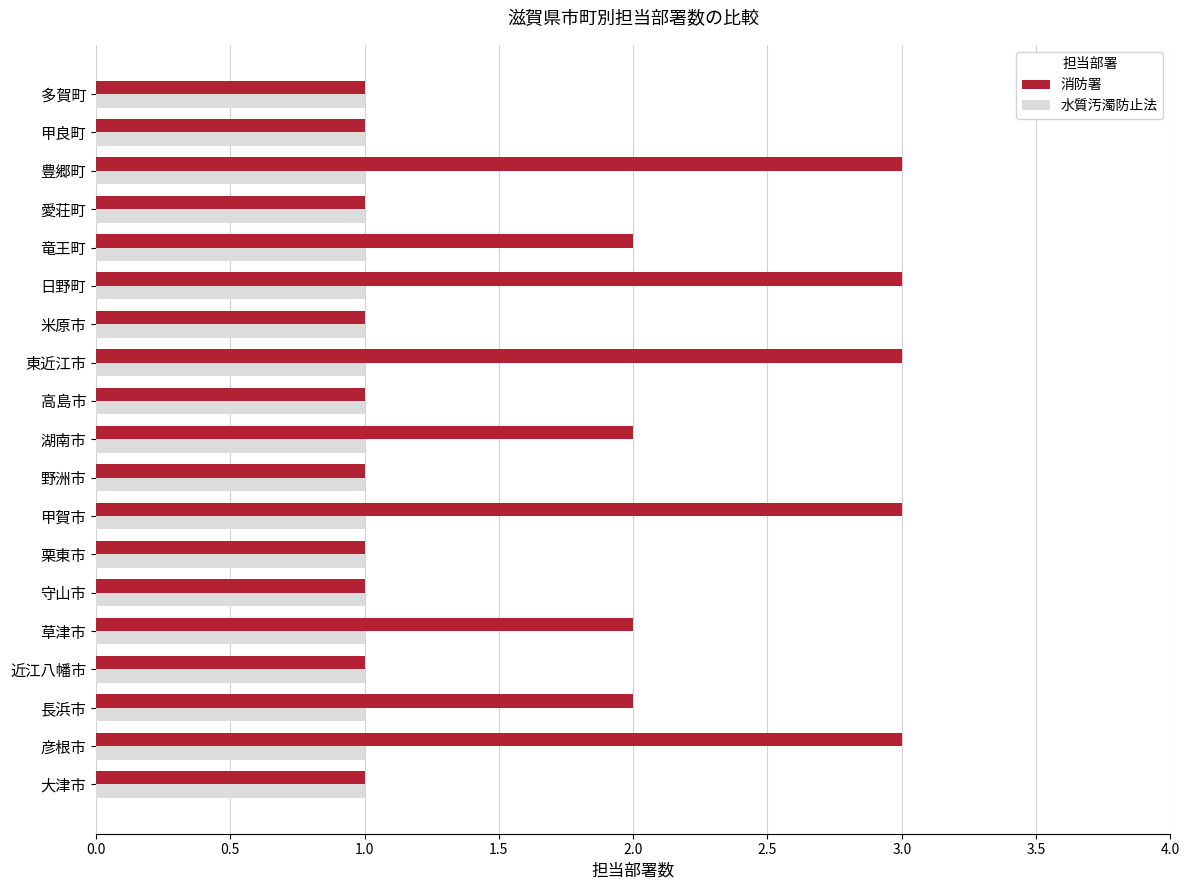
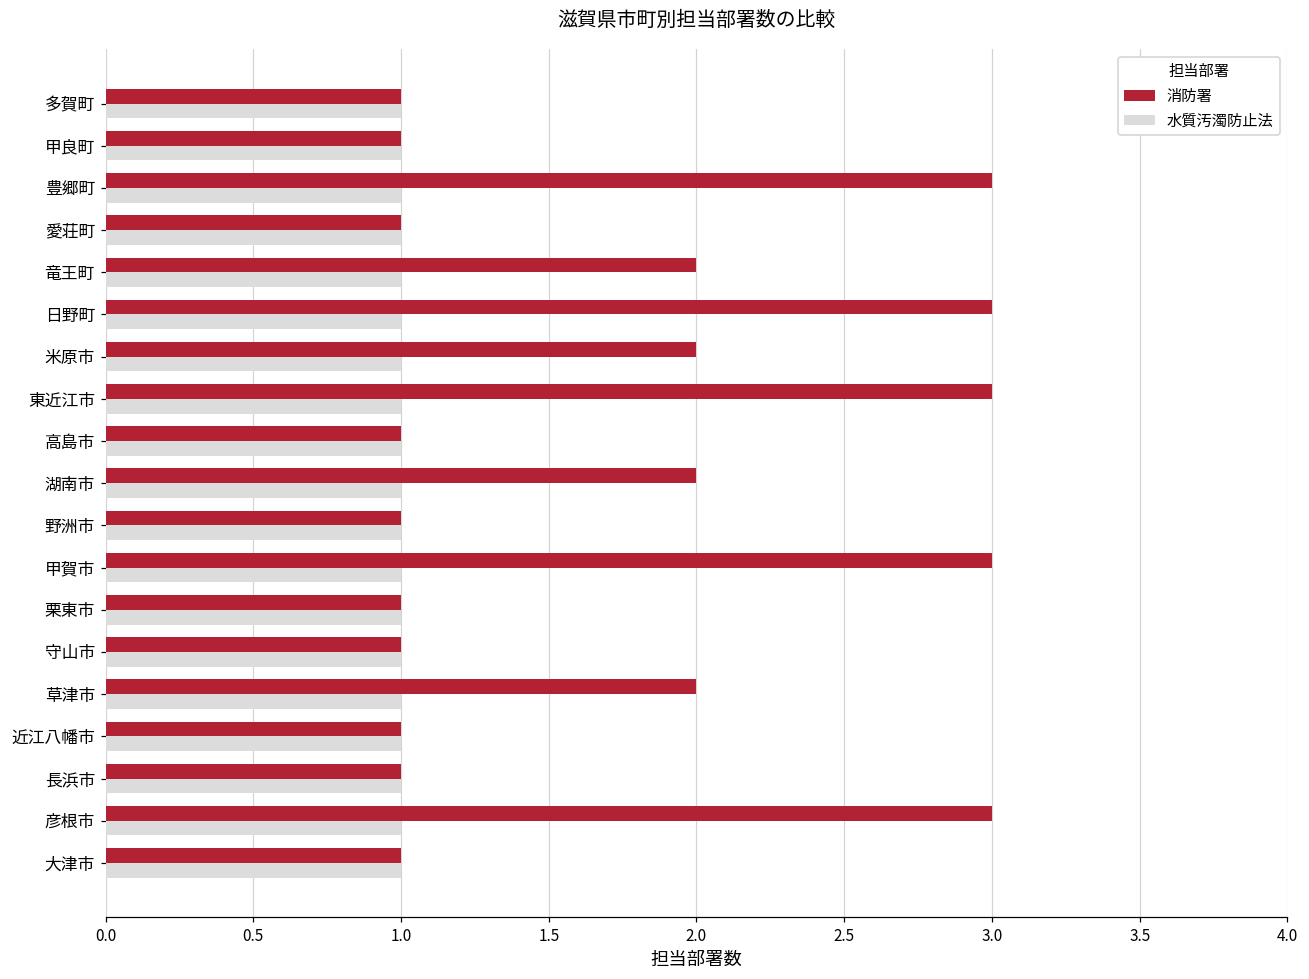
  {
    "消防署": {
      "多賀町": 1,
      "甲良町": 1,
      "豊郷町": 3,
      "愛荘町": 1,
      "竜王町": 2,
      "日野町": 3,
-     "米原市": 1,
+     "米原市": 2,
      "東近江市": 3,
      "高島市": 1,
      "湖南市": 2,
      "野洲市": 1,
      "甲賀市": 3,
      "栗東市": 1,
      "守山市": 1,
      "草津市": 2,
      "近江八幡市": 1,
-     "長浜市": 2,
+     "長浜市": 1,
      "彦根市": 3,
      "大津市": 1
    },
    "水質汚濁防止法": {
      "多賀町": 1,
      "甲良町": 1,
      "豊郷町": 1,
      "愛荘町": 1,
      "竜王町": 1,
      "日野町": 1,
      "米原市": 1,
      "東近江市": 1,
      "高島市": 1,
      "湖南市": 1,
      "野洲市": 1,
      "甲賀市": 1,
      "栗東市": 1,
      "守山市": 1,
      "草津市": 1,
      "近江八幡市": 1,
      "長浜市": 1,
      "彦根市": 1,
      "大津市": 1
    }
  }
